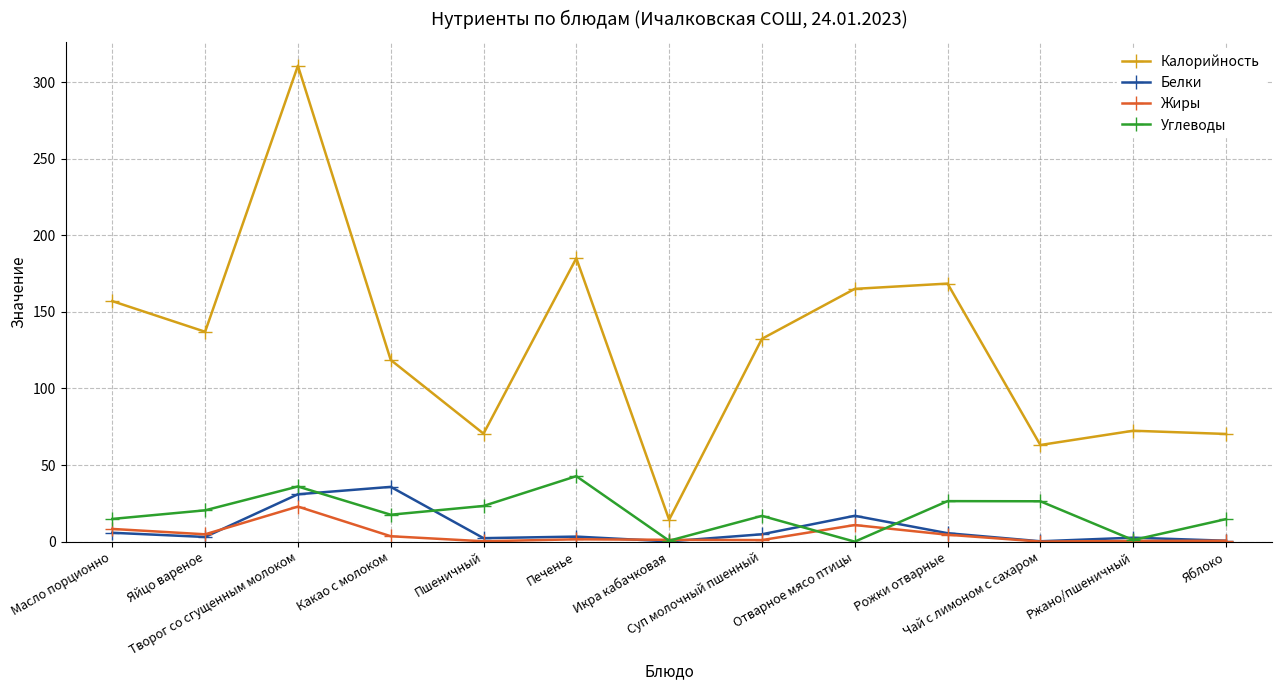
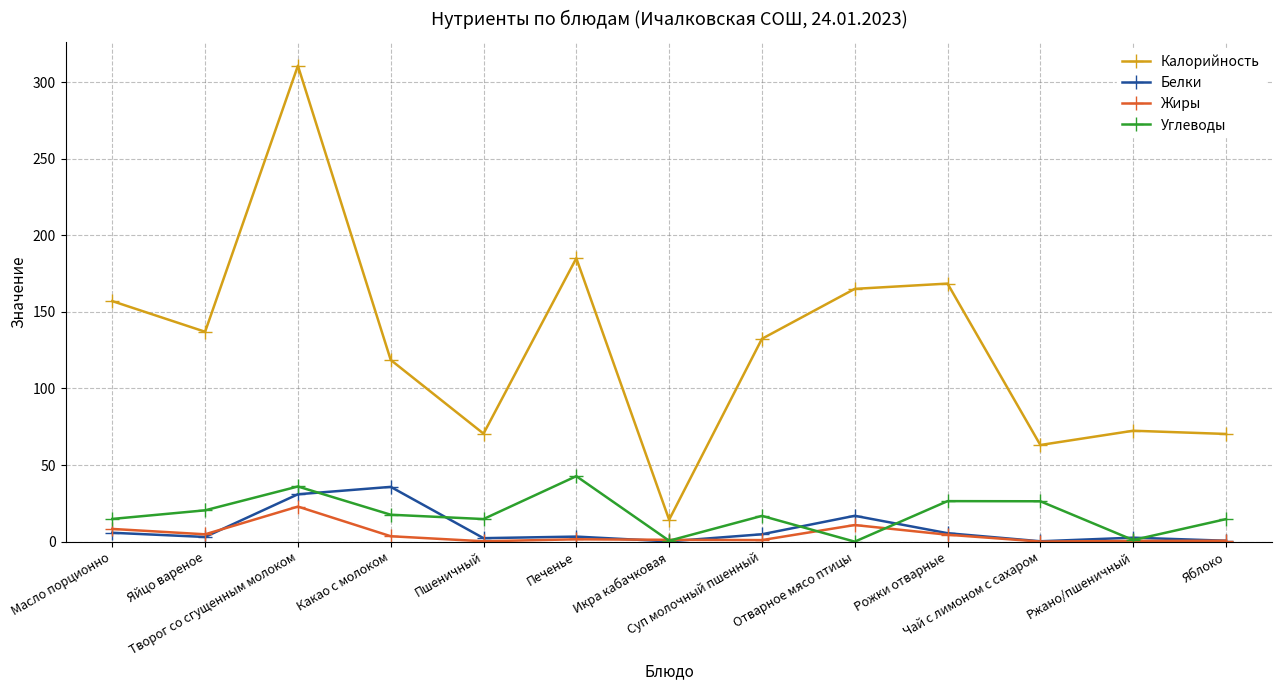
  {
    "Калорийность": {
      "Масло порционно": 157,
      "Яйцо вареное": 137,
      "Творог со сгущенным молоком": 311,
      "Какао с молоком": 119,
      "Пшеничный": 71,
      "Печенье": 185,
      "Икра кабачковая": 14,
      "Суп молочный пшенный": 132,
      "Отварное мясо птицы": 165,
      "Рожки отварные": 168,
      "Чай с лимоном с сахаром": 63,
      "Ржано/пшеничный": 72,
      "Яблоко": 70
    },
    "Белки": {
      "Масло порционно": 6,
      "Яйцо вареное": 3,
      "Творог со сгущенным молоком": 31,
      "Какао с молоком": 36,
      "Пшеничный": 2,
      "Печенье": 3,
      "Суп молочный пшенный": 5,
      "Отварное мясо птицы": 17
    },
    "Жиры": {
      "Масло порционно": 8,
      "Яйцо вареное": 5,
      "Творог со сгущенным молоком": 23,
      "Какао с молоком": 4,
      "Пшеничный": 0,
      "Печенье": 2,
      "Суп молочный пшенный": 1,
      "Отварное мясо птицы": 11
    },
    "Углеводы": {
      "Масло порционно": 15,
      "Яйцо вареное": 20,
      "Творог со сгущенным молоком": 36,
      "Какао с молоком": 18,
-     "Пшеничный": 23,
+     "Пшеничный": 15,
      "Печенье": 43,
      "Суп молочный пшенный": 17,
      "Отварное мясо птицы": 0,
      "Рожки отварные": 26,
      "Чай с лимоном с сахаром": 26,
      "Яблоко": 15
    }
  }
